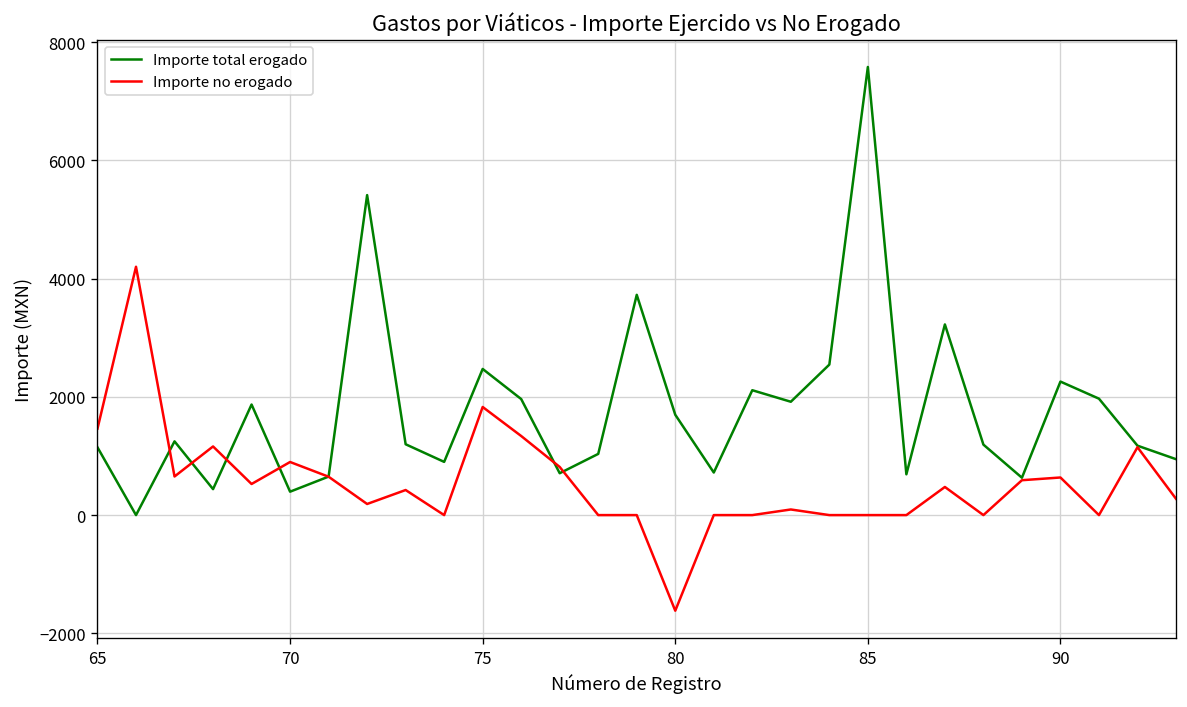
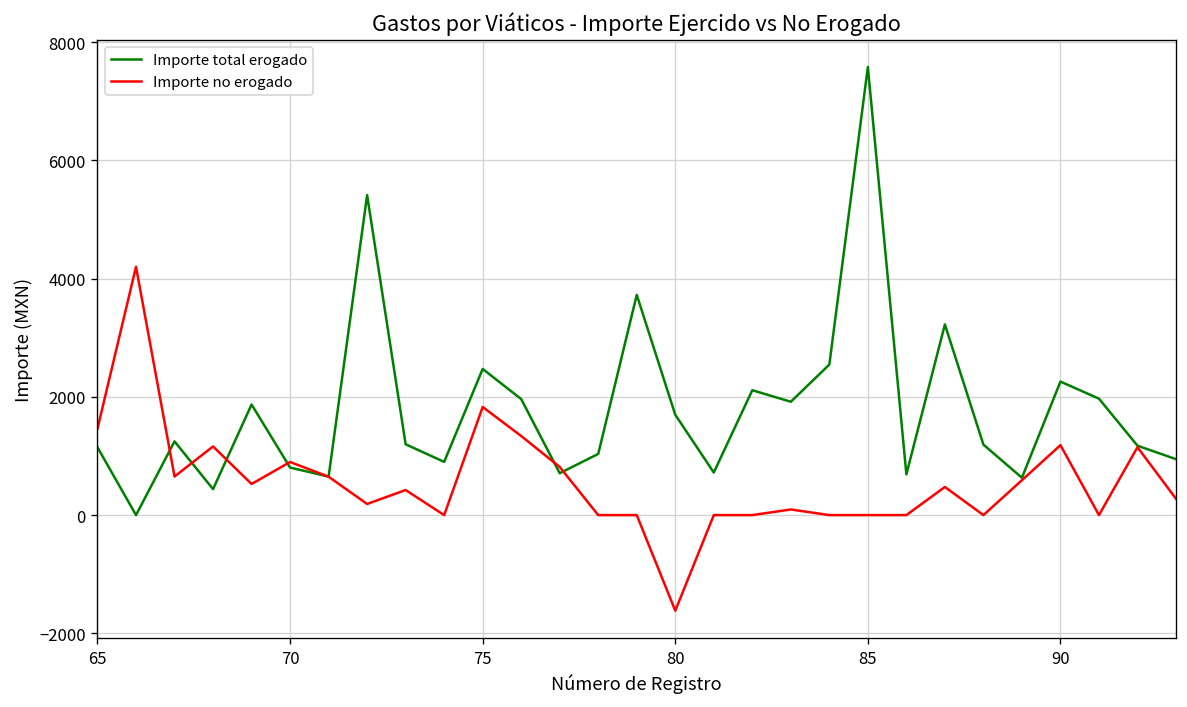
  {
    "Importe total erogado": {
      "65": 1100,
-     "70": 400,
+     "70": 800,
      "75": 2500,
      "80": 1700,
      "85": 7600,
      "90": 2300
    },
    "Importe no erogado": {
      "65": 1500,
      "70": 900,
      "75": 1800,
      "80": -1600,
      "85": 0,
-     "90": 600
+     "90": 1200
    }
  }
